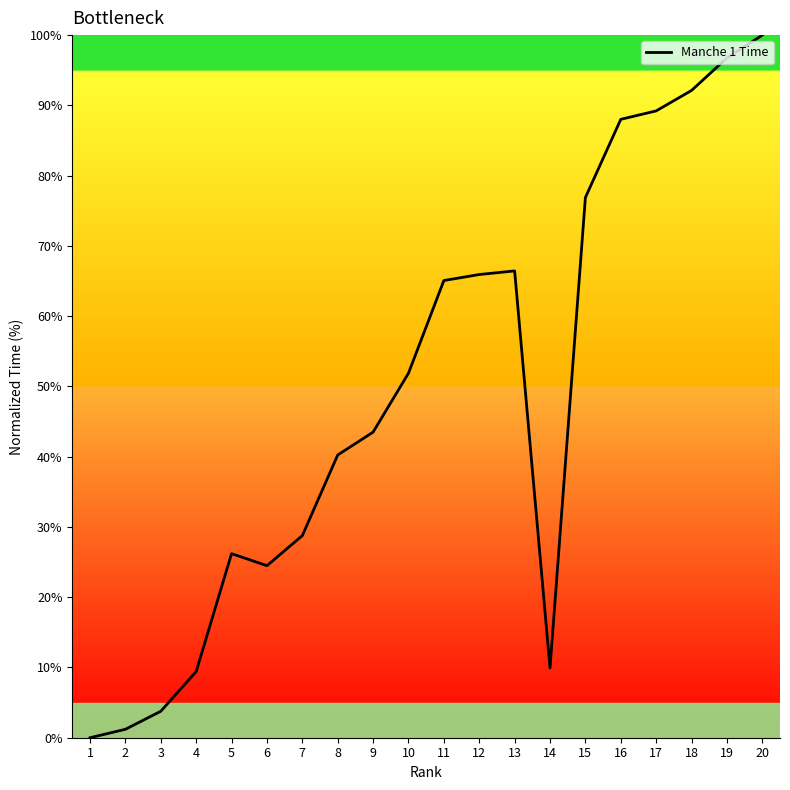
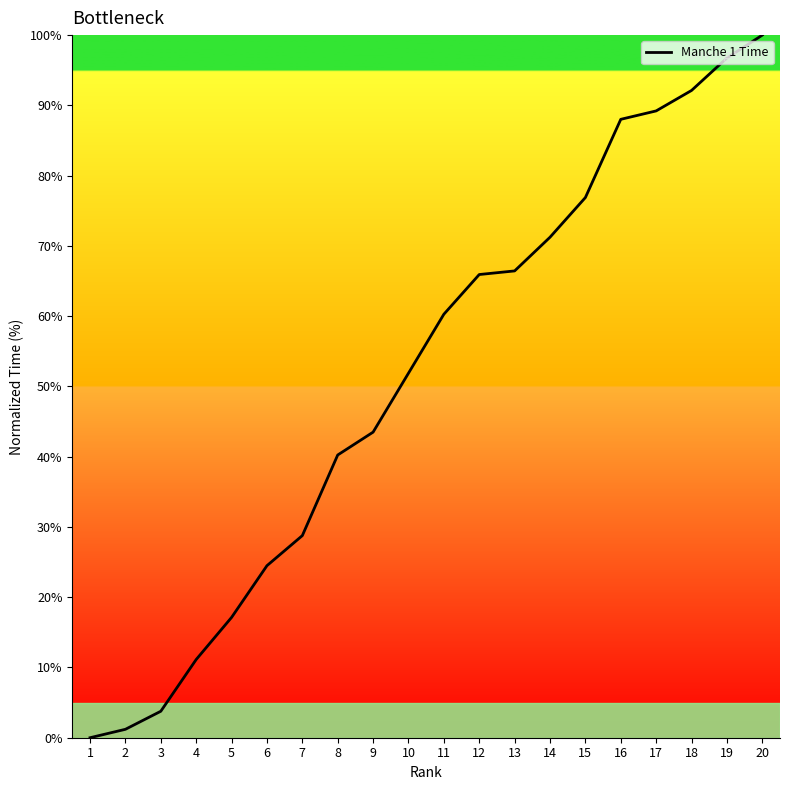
  {
-   "4": "9%",
-   "5": "26%",
+   "4": "11%",
+   "5": "17%",
    "6": "24%",
    "7": "29%",
    "8": "40%",
    "9": "43%",
    "10": "52%",
-   "11": "65%",
+   "11": "60%",
    "12": "66%",
    "13": "66%",
-   "14": "10%",
+   "14": "71%",
    "15": "77%",
    "16": "88%",
    "17": "89%",
    "18": "92%",
    "20": "100%"
  }
